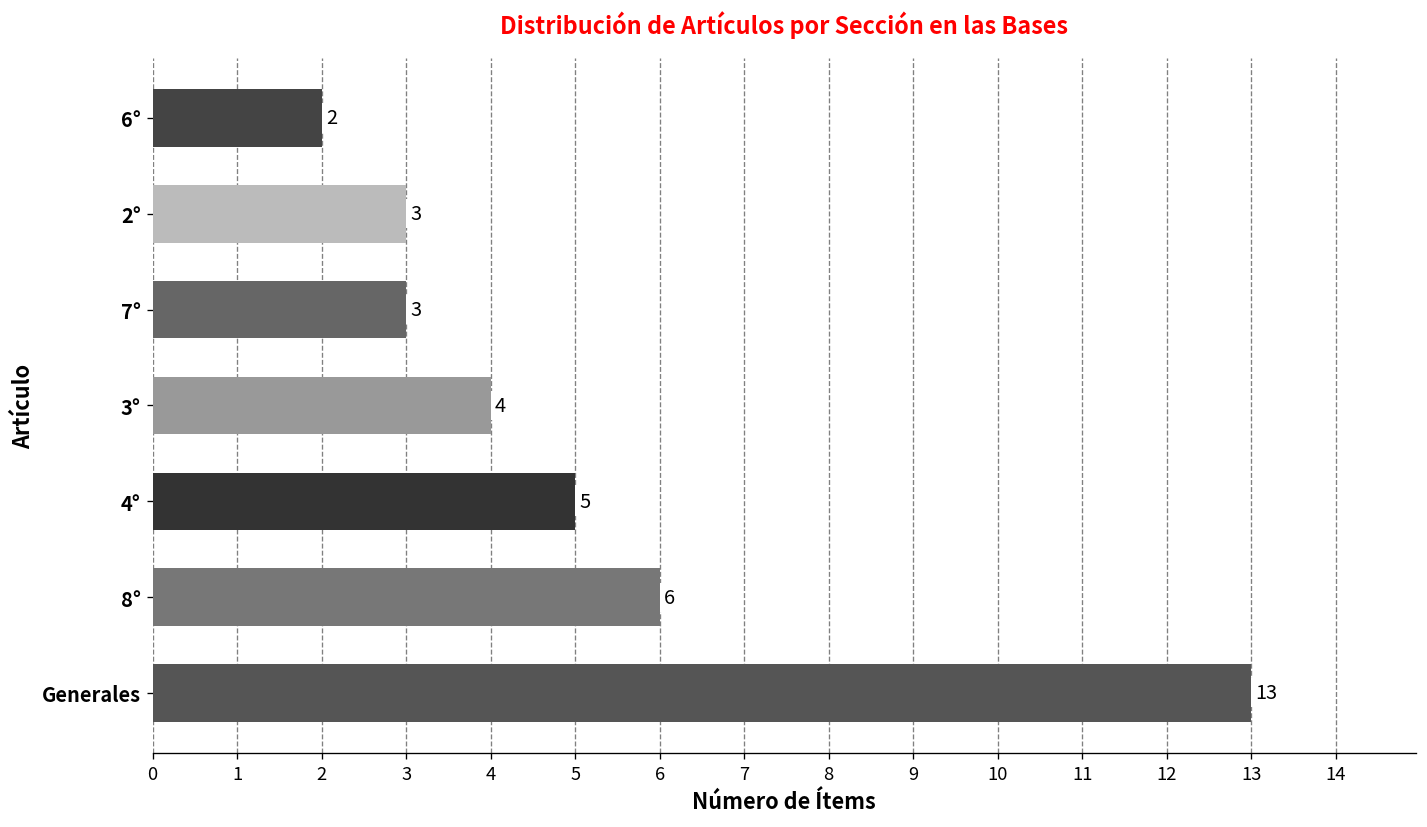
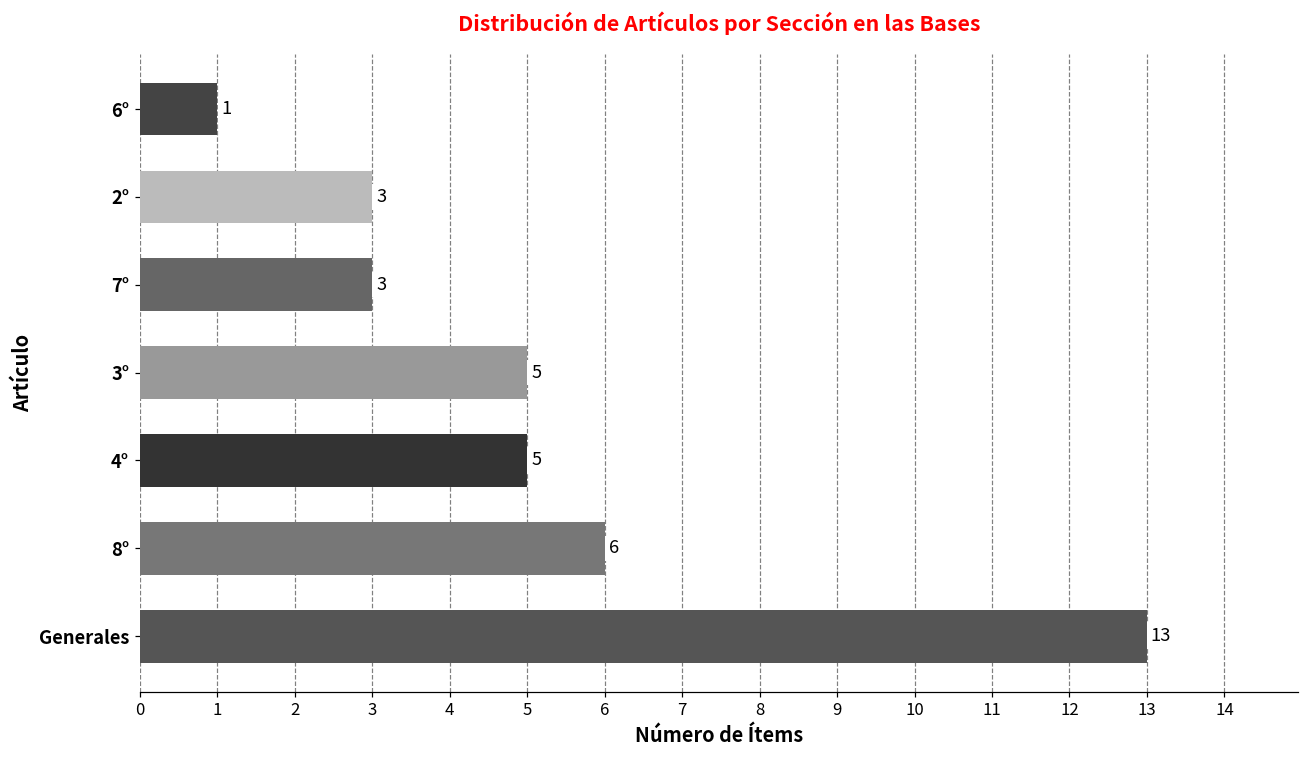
  {
-   "6°": 2,
-   "3°": 4
+   "6°": 1,
+   "3°": 5
  }
